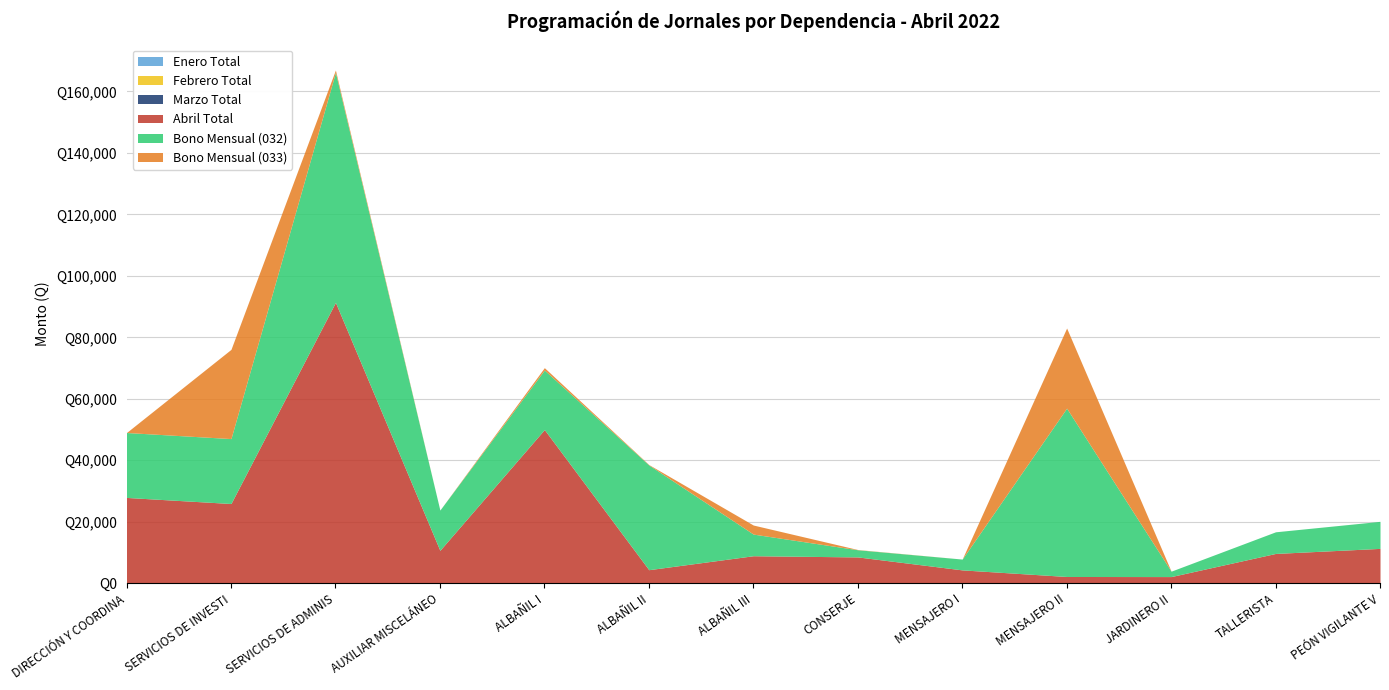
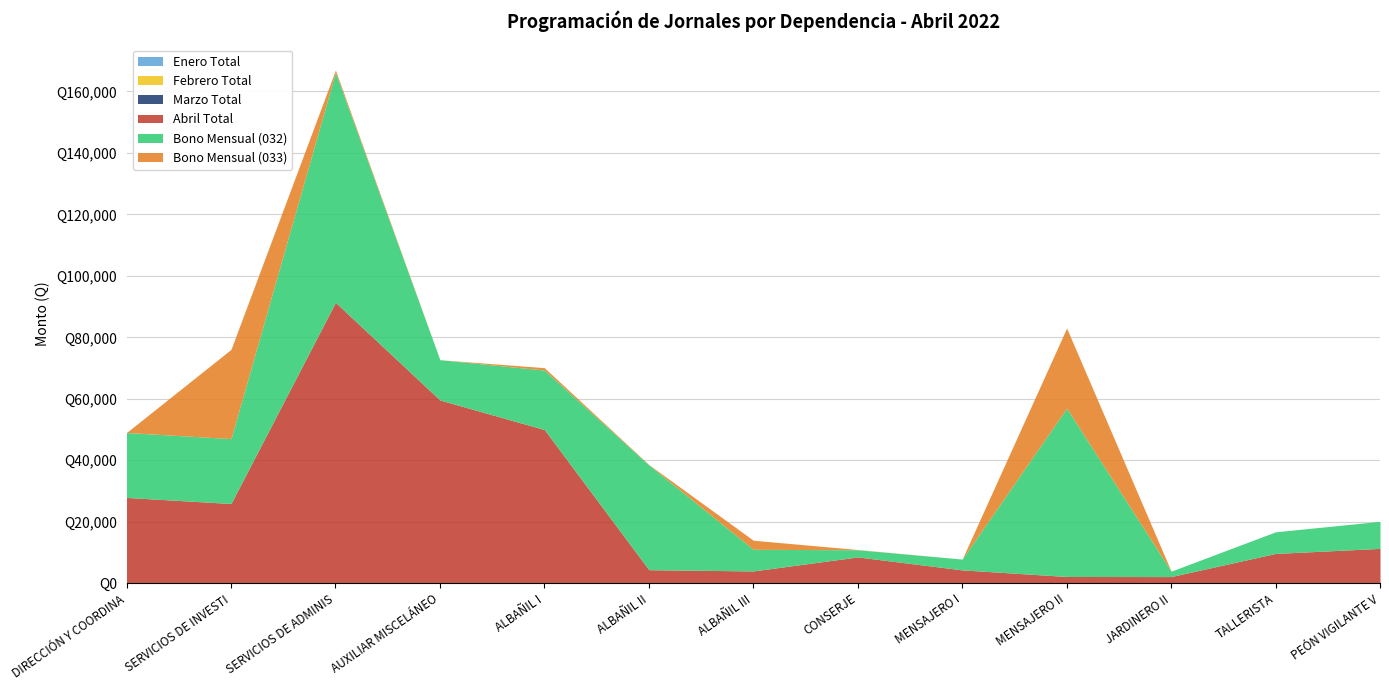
  {
    "Marzo Total": {
      "DIRECCIÓN Y COORDINA": "Q0",
      "SERVICIOS DE INVESTI": "Q0",
      "SERVICIOS DE ADMINIS": "Q0",
      "AUXILIAR MISCELÁNEO": "Q0",
      "ALBAÑIL I": "Q0",
      "ALBAÑIL II": "Q0",
      "ALBAÑIL III": "Q0",
      "CONSERJE": "Q0",
      "MENSAJERO I": "Q0",
      "MENSAJERO II": "Q0",
      "JARDINERO II": "Q0",
      "TALLERISTA": "Q0",
      "PEÓN VIGILANTE V": "Q0"
    },
    "Abril Total": {
      "DIRECCIÓN Y COORDINA": "Q28,000",
      "SERVICIOS DE INVESTI": "Q26,000",
      "SERVICIOS DE ADMINIS": "Q91,000",
-     "AUXILIAR MISCELÁNEO": "Q11,000",
+     "AUXILIAR MISCELÁNEO": "Q60,000",
      "ALBAÑIL I": "Q50,000",
      "ALBAÑIL II": "Q4,000",
-     "ALBAÑIL III": "Q9,000",
+     "ALBAÑIL III": "Q4,000",
      "CONSERJE": "Q9,000",
      "MENSAJERO I": "Q4,000",
      "MENSAJERO II": "Q2,000",
      "JARDINERO II": "Q2,000",
      "TALLERISTA": "Q10,000",
      "PEÓN VIGILANTE V": "Q11,000"
    },
    "Bono Mensual (032)": {
      "SERVICIOS DE INVESTI": "Q21,000",
      "ALBAÑIL III": "Q7,000",
      "MENSAJERO II": "Q55,000"
    },
    "Bono Mensual (033)": {
      "SERVICIOS DE INVESTI": "Q29,000",
      "ALBAÑIL III": "Q3,000",
      "MENSAJERO II": "Q26,000"
    }
  }
